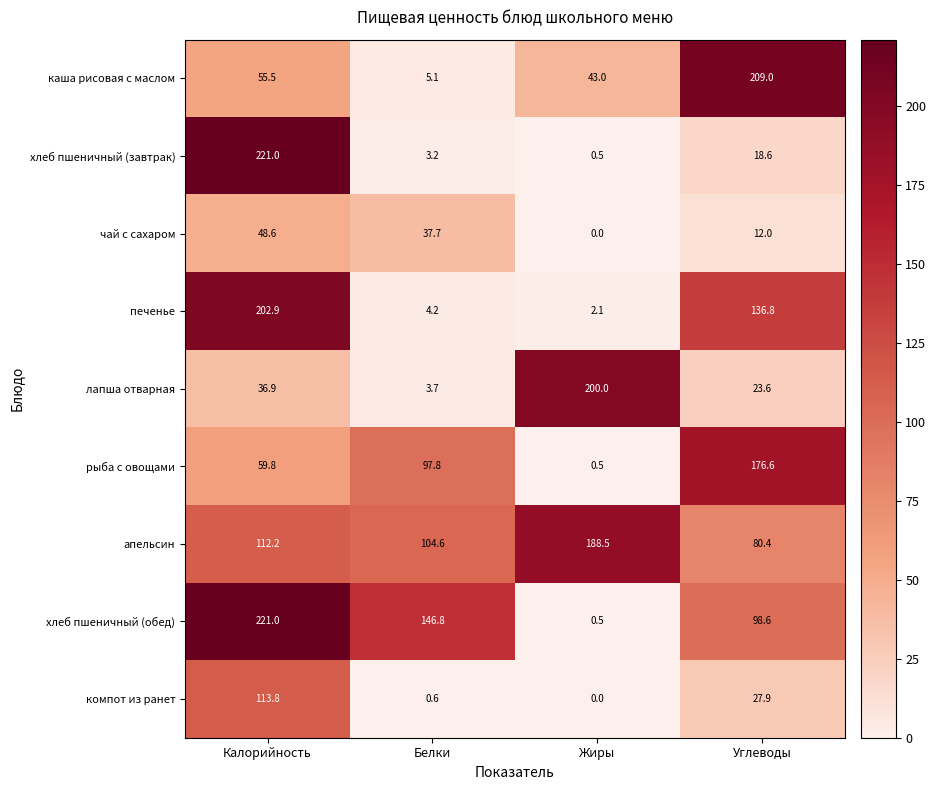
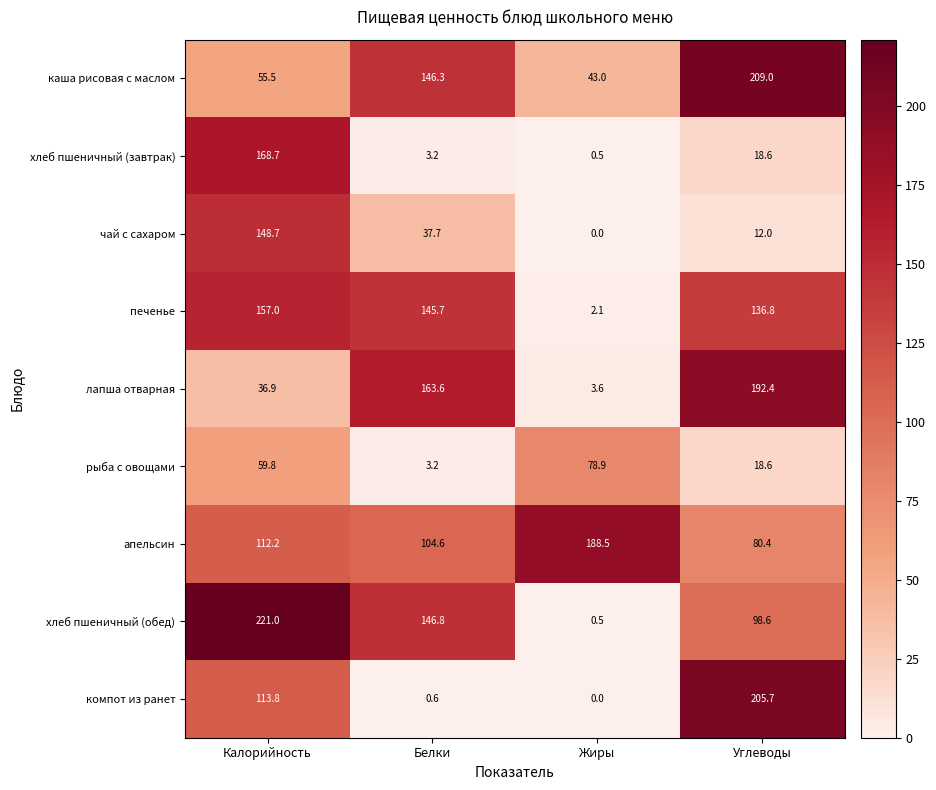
  {
    "каша рисовая с маслом": {
      "Калорийность": 55.5,
-     "Белки": 5.1,
+     "Белки": 146.3,
      "Жиры": 43.0,
      "Углеводы": 209.0
    },
    "хлеб пшеничный (завтрак)": {
-     "Калорийность": 221.0,
+     "Калорийность": 168.7,
      "Белки": 3.2,
      "Жиры": 0.5,
      "Углеводы": 18.6
    },
    "чай с сахаром": {
-     "Калорийность": 48.6,
+     "Калорийность": 148.7,
      "Белки": 37.7,
      "Жиры": 0.0,
      "Углеводы": 12.0
    },
    "печенье": {
-     "Калорийность": 202.9,
-     "Белки": 4.2,
+     "Калорийность": 157.0,
+     "Белки": 145.7,
      "Жиры": 2.1,
      "Углеводы": 136.8
    },
    "лапша отварная": {
      "Калорийность": 36.9,
-     "Белки": 3.7,
-     "Жиры": 200.0,
-     "Углеводы": 23.6
+     "Белки": 163.6,
+     "Жиры": 3.6,
+     "Углеводы": 192.4
    },
    "рыба с овощами": {
      "Калорийность": 59.8,
-     "Белки": 97.8,
-     "Жиры": 0.5,
-     "Углеводы": 176.6
+     "Белки": 3.2,
+     "Жиры": 78.9,
+     "Углеводы": 18.6
    },
    "апельсин": {
      "Калорийность": 112.2,
      "Белки": 104.6,
      "Жиры": 188.5,
      "Углеводы": 80.4
    },
    "хлеб пшеничный (обед)": {
      "Калорийность": 221.0,
      "Белки": 146.8,
      "Жиры": 0.5,
      "Углеводы": 98.6
    },
    "компот из ранет": {
      "Калорийность": 113.8,
      "Белки": 0.6,
      "Жиры": 0.0,
-     "Углеводы": 27.9
+     "Углеводы": 205.7
    }
  }
